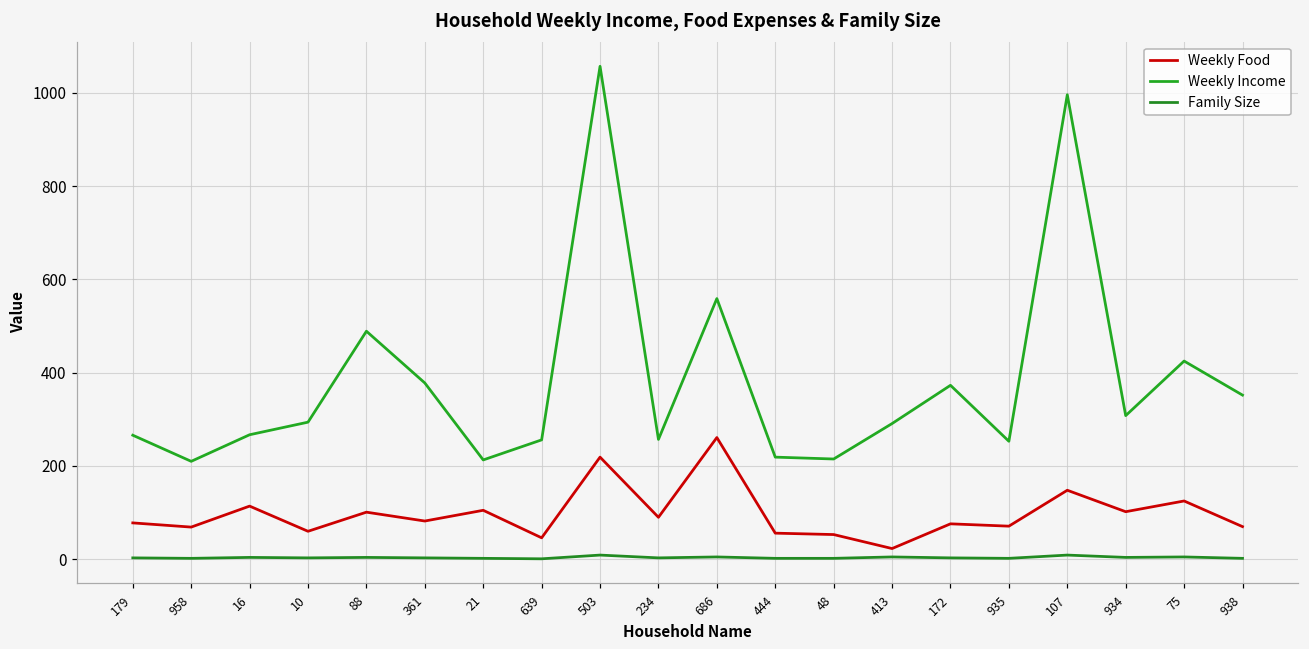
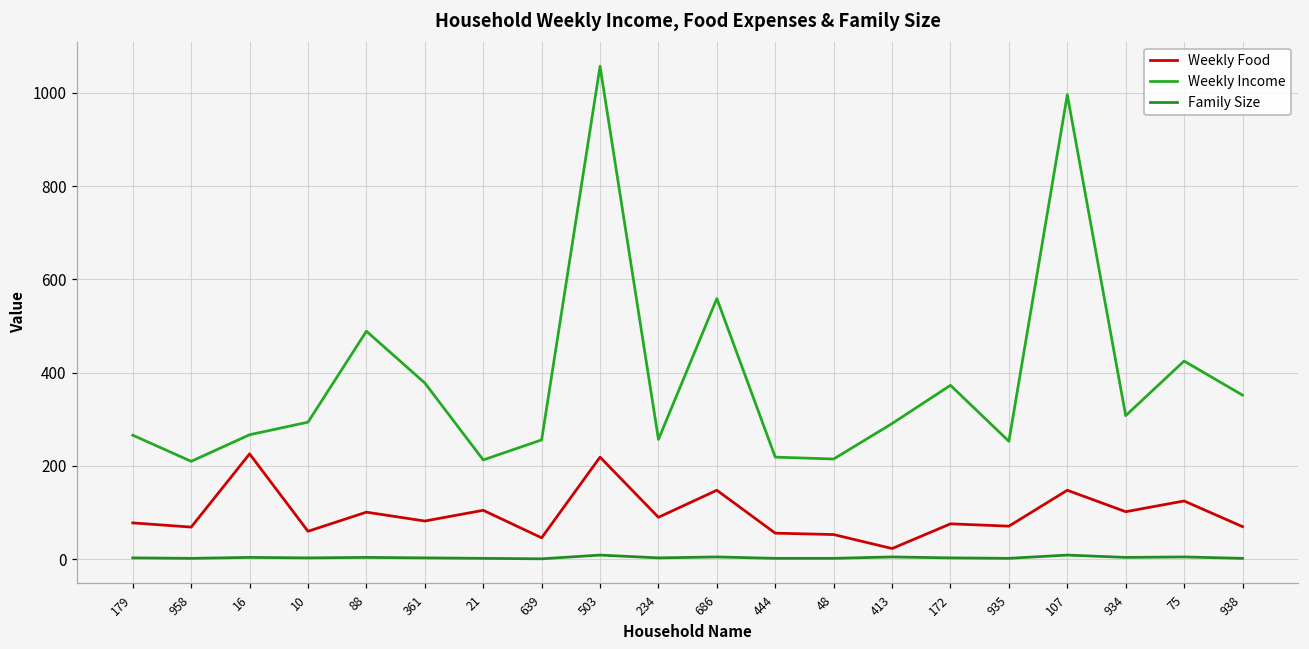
  {
    "Weekly Food": {
      "179": 80,
      "958": 70,
-     "16": 110,
+     "16": 230,
      "10": 60,
      "88": 100,
      "361": 80,
      "21": 110,
      "639": 50,
      "503": 220,
      "234": 90,
-     "686": 260,
+     "686": 150,
      "444": 60,
      "48": 50,
      "413": 20,
      "172": 80,
      "935": 70,
      "107": 150,
      "934": 100,
      "75": 130,
      "938": 70
    }
  }
